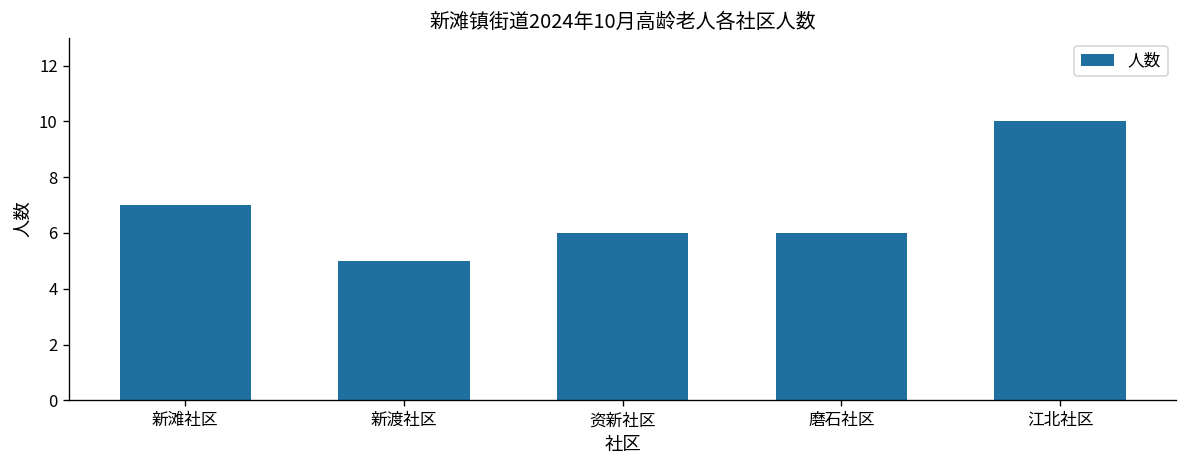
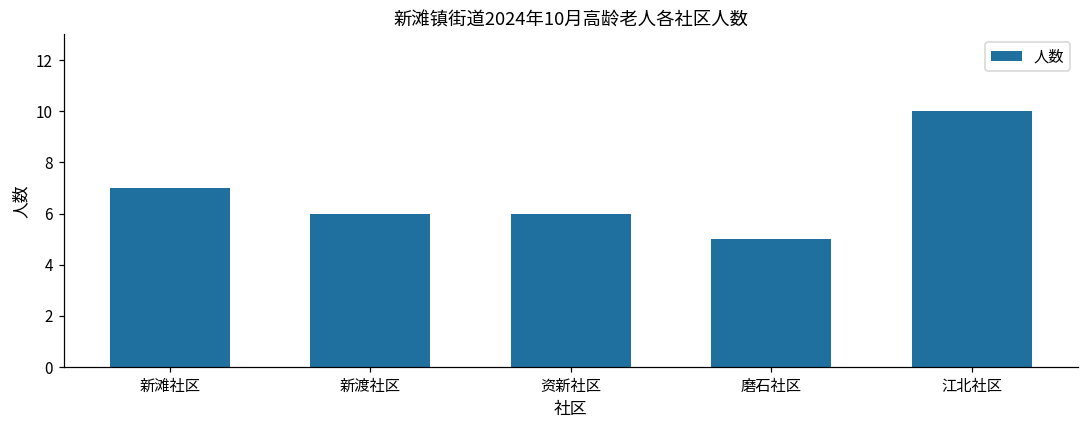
  {
    "新滩社区": 7,
-   "新渡社区": 5,
+   "新渡社区": 6,
    "资新社区": 6,
-   "磨石社区": 6,
+   "磨石社区": 5,
    "江北社区": 10
  }
